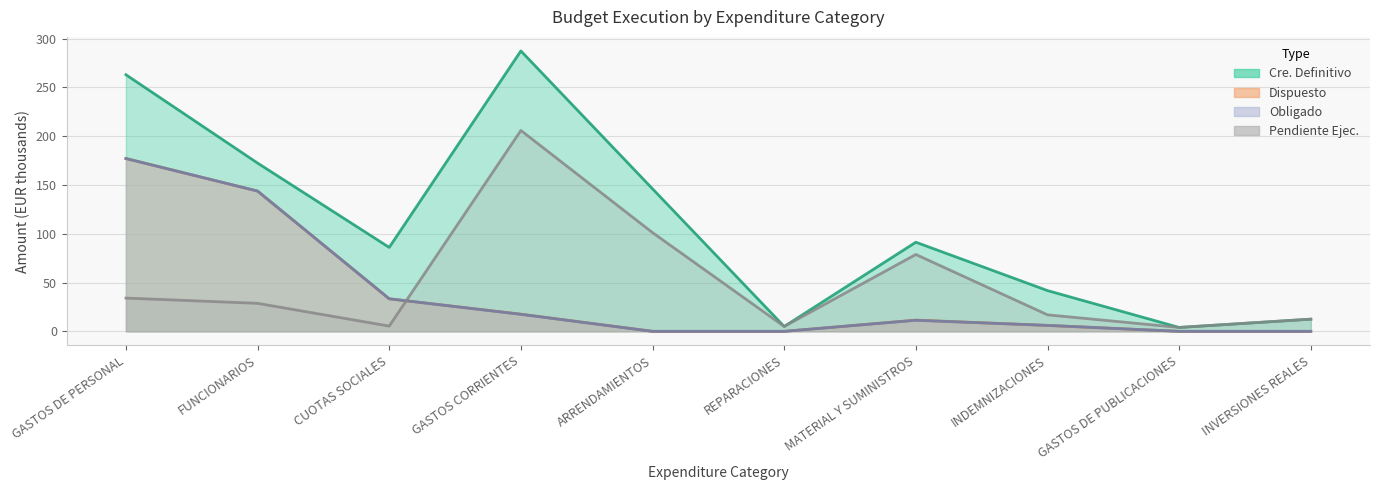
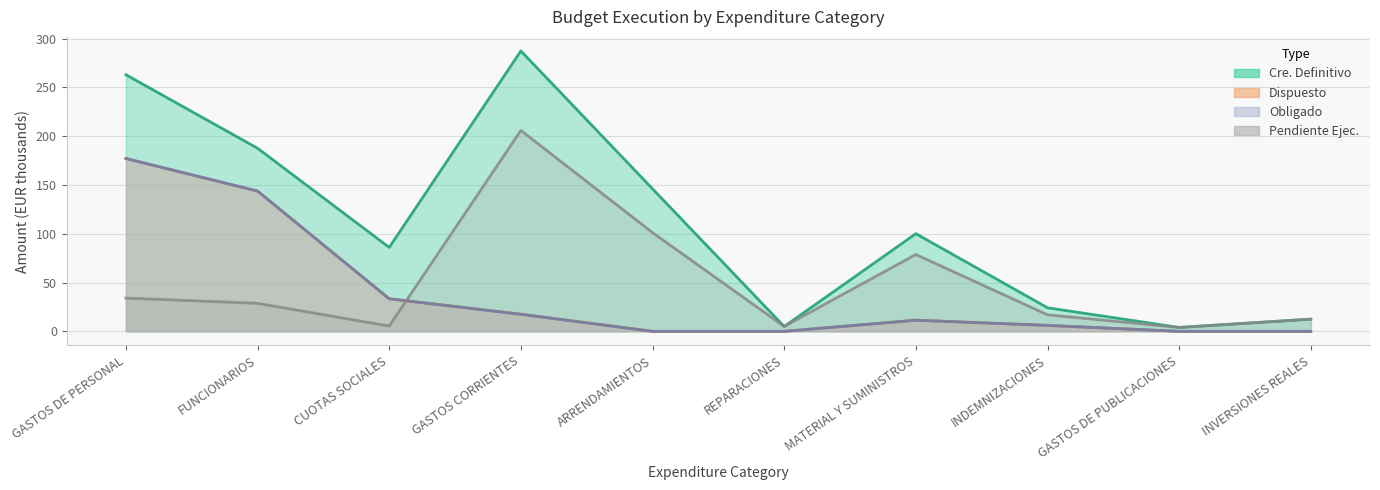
  {
    "Cre. Definitivo": {
      "GASTOS DE PERSONAL": 260,
-     "FUNCIONARIOS": 170,
+     "FUNCIONARIOS": 190,
      "CUOTAS SOCIALES": 90,
      "GASTOS CORRIENTES": 290,
      "ARRENDAMIENTOS": 150,
-     "MATERIAL Y SUMINISTROS": 90,
-     "INDEMNIZACIONES": 40
+     "MATERIAL Y SUMINISTROS": 100,
+     "INDEMNIZACIONES": 20
    }
  }
